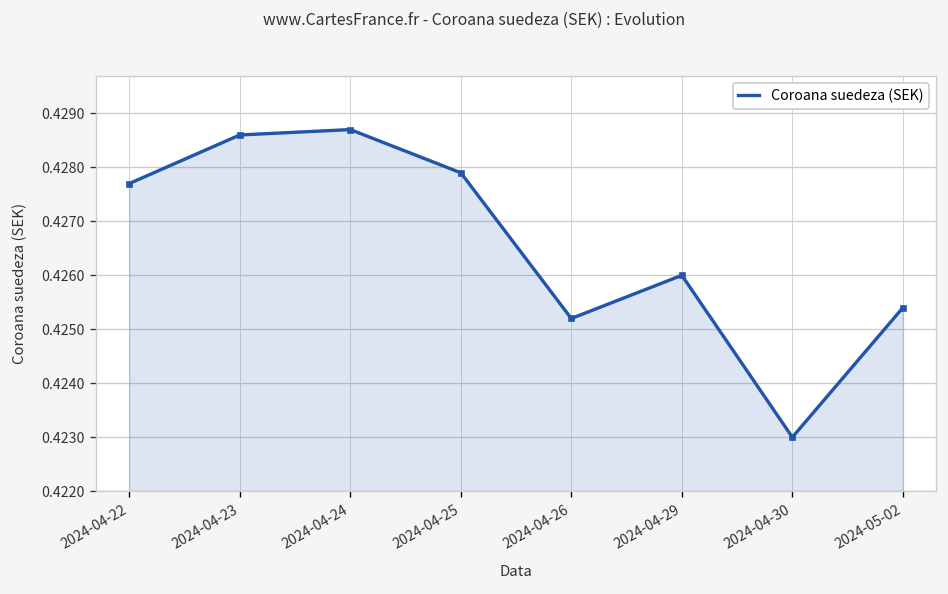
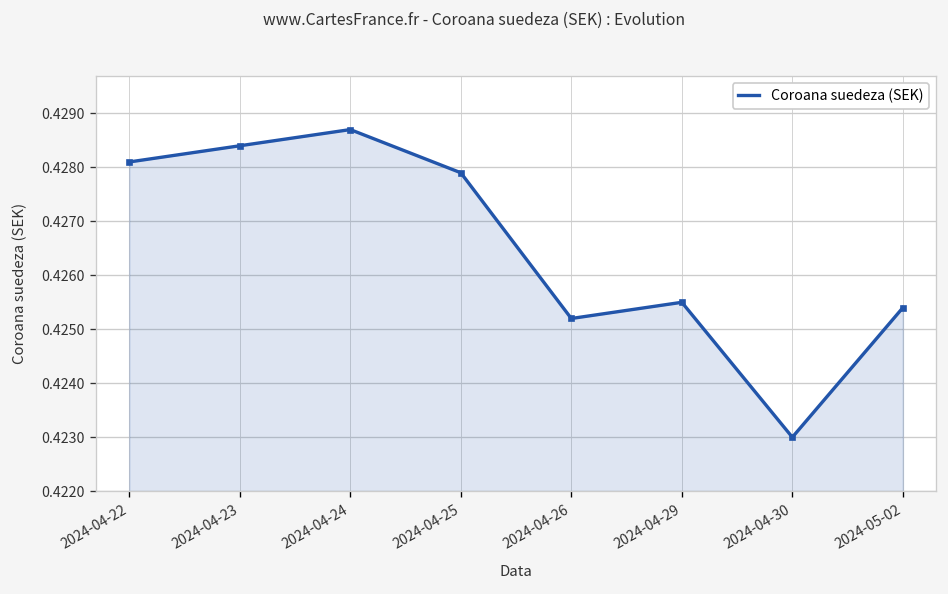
  {
-   "2024-04-22": 0.4277,
-   "2024-04-23": 0.4286,
+   "2024-04-22": 0.4281,
+   "2024-04-23": 0.4284,
    "2024-04-24": 0.4287,
    "2024-04-25": 0.4279,
    "2024-04-26": 0.4252,
-   "2024-04-29": 0.4260,
+   "2024-04-29": 0.4255,
    "2024-04-30": 0.4230,
    "2024-05-02": 0.4254
  }
